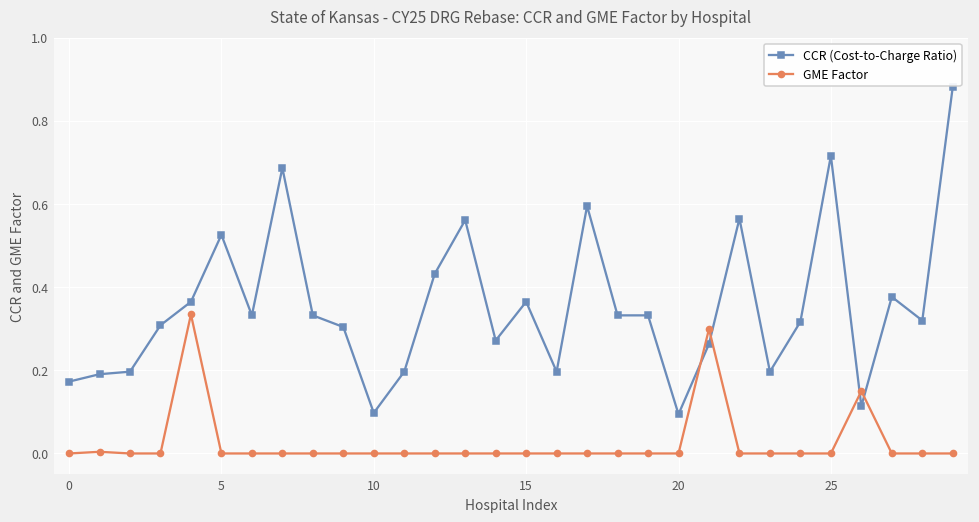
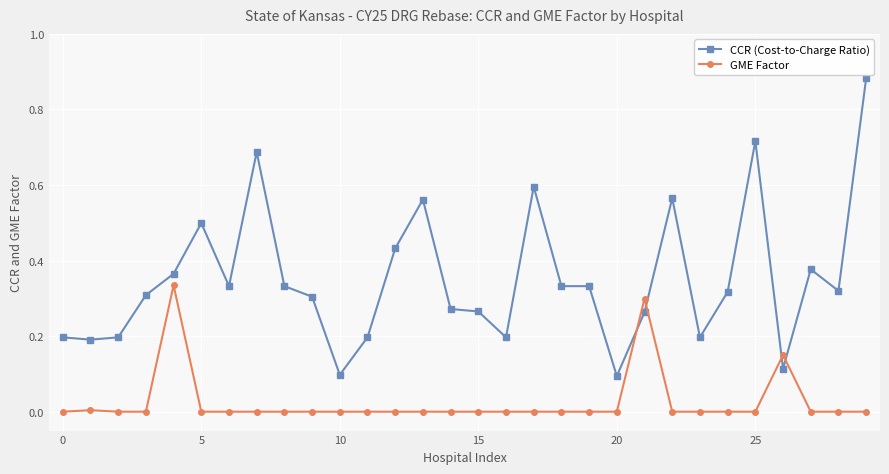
  {
    "CCR (Cost-to-Charge Ratio)": {
-     "0": 0.17,
-     "5": 0.53,
+     "0": 0.20,
+     "5": 0.50,
      "10": 0.10,
-     "15": 0.37,
+     "15": 0.27,
      "20": 0.09,
      "25": 0.72
    },
    "GME Factor": {
      "0": 0.00,
      "5": 0.00,
      "10": 0.00,
      "15": 0.00,
      "20": 0.00,
      "25": 0.00
    }
  }
